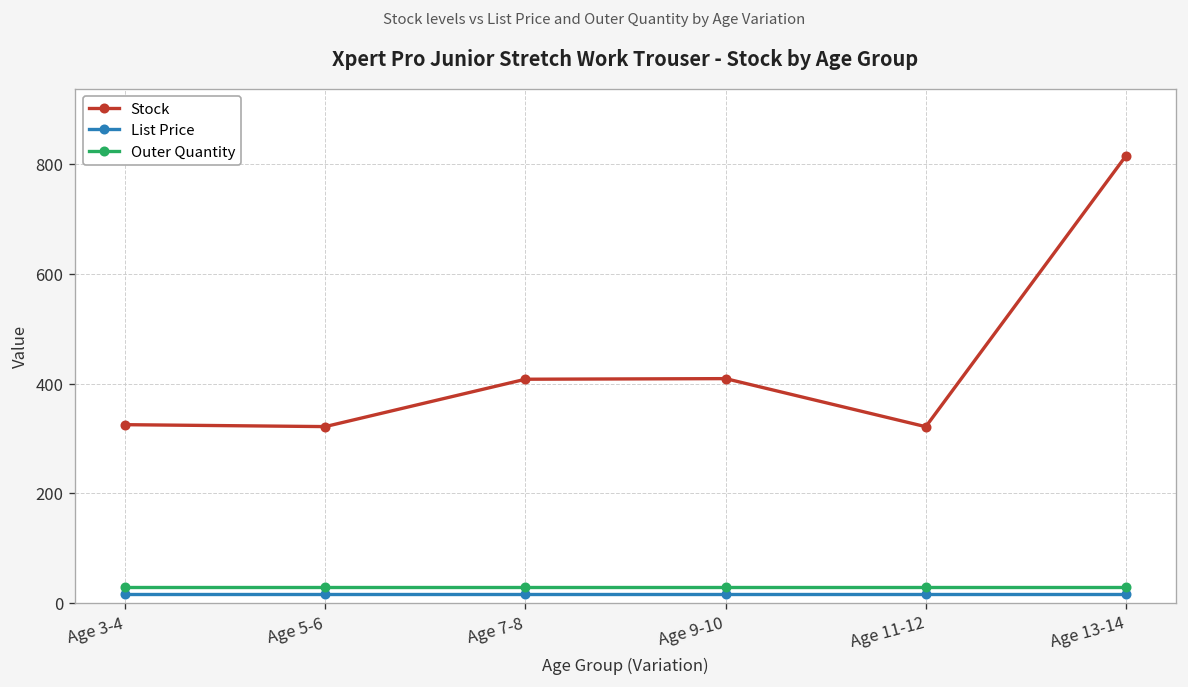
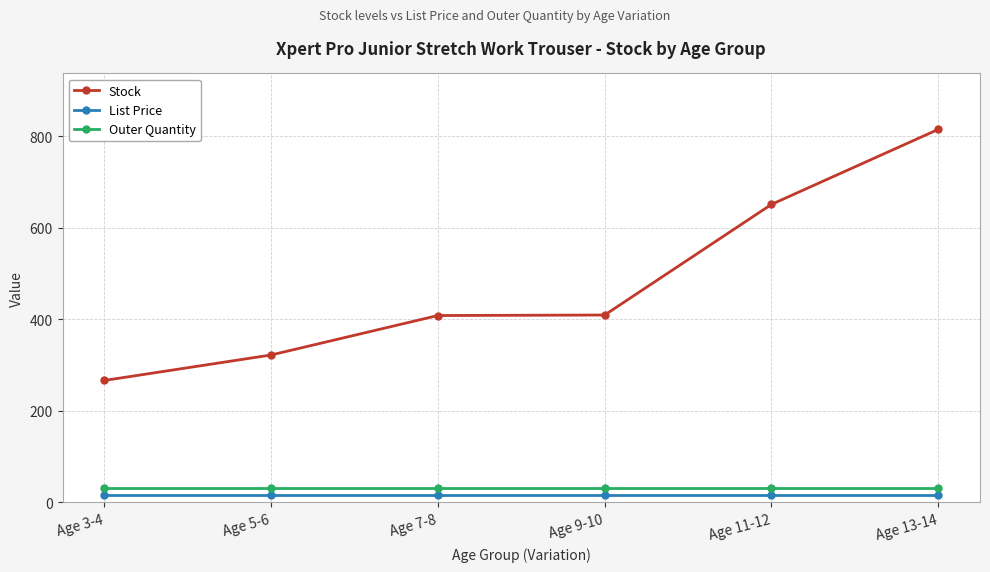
  {
    "Stock": {
-     "Age 3-4": 330,
+     "Age 3-4": 270,
      "Age 5-6": 320,
      "Age 7-8": 410,
      "Age 9-10": 410,
-     "Age 11-12": 320,
+     "Age 11-12": 650,
      "Age 13-14": 820
    },
    "List Price": {
      "Age 3-4": 20,
      "Age 5-6": 20,
      "Age 7-8": 20,
      "Age 9-10": 20,
      "Age 11-12": 20,
      "Age 13-14": 20
    },
    "Outer Quantity": {
      "Age 3-4": 30,
      "Age 5-6": 30,
      "Age 7-8": 30,
      "Age 9-10": 30,
      "Age 11-12": 30,
      "Age 13-14": 30
    }
  }
